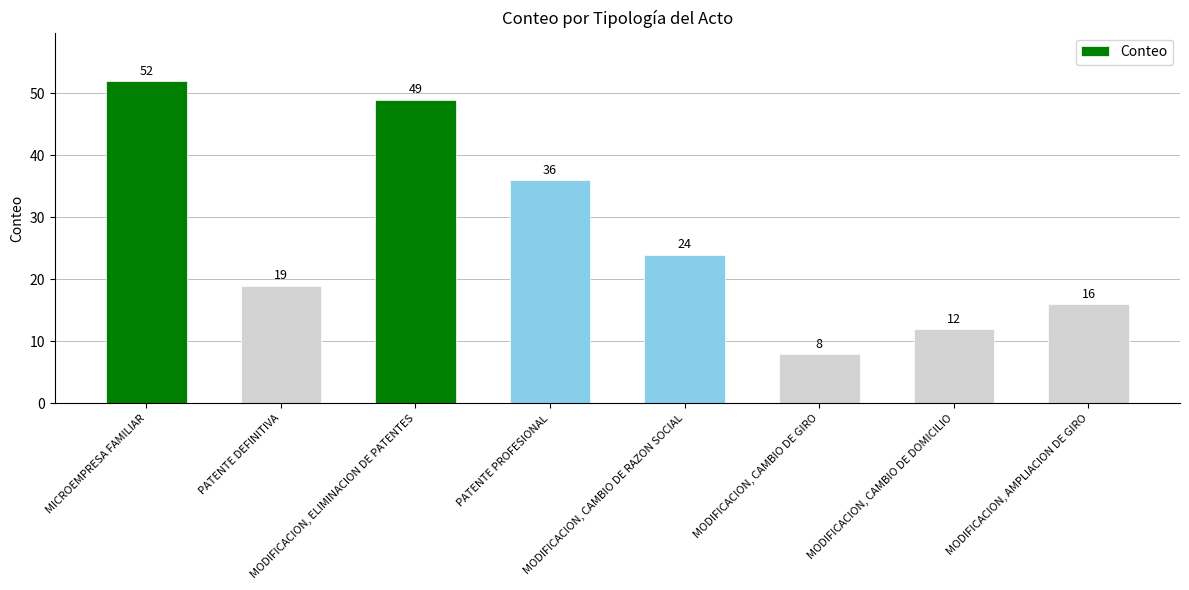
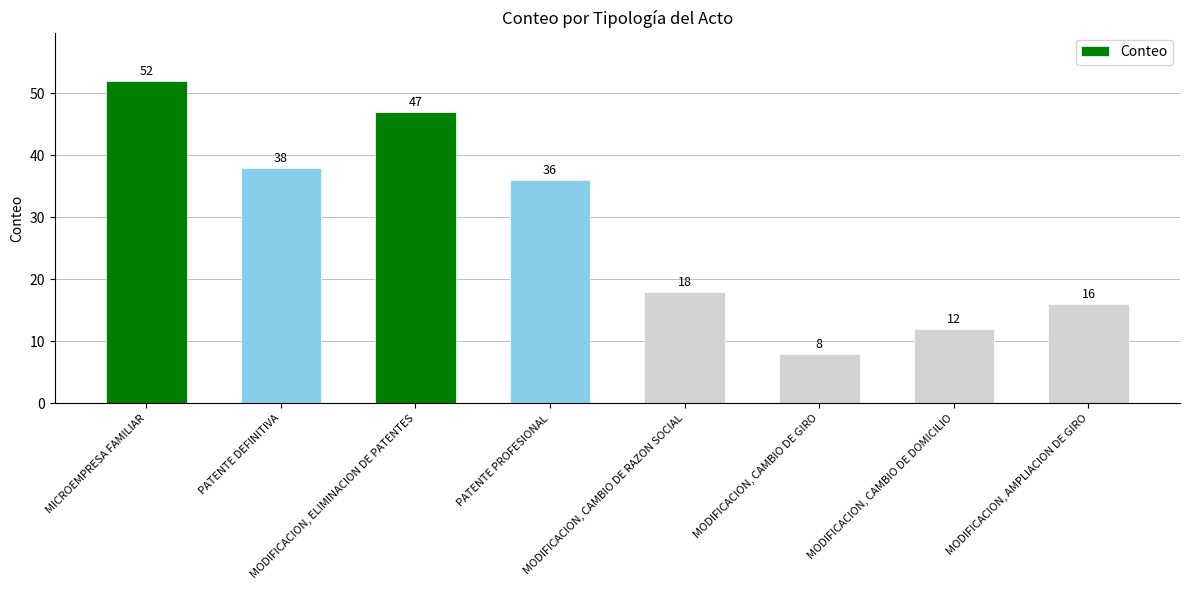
  {
    "MICROEMPRESA FAMILIAR": 52,
-   "PATENTE DEFINITIVA": 19,
-   "MODIFICACION, ELIMINACION DE PATENTES": 49,
+   "PATENTE DEFINITIVA": 38,
+   "MODIFICACION, ELIMINACION DE PATENTES": 47,
    "PATENTE PROFESIONAL": 36,
-   "MODIFICACION, CAMBIO DE RAZON SOCIAL": 24,
+   "MODIFICACION, CAMBIO DE RAZON SOCIAL": 18,
    "MODIFICACION, CAMBIO DE GIRO": 8,
    "MODIFICACION, CAMBIO DE DOMICILIO": 12,
    "MODIFICACION, AMPLIACION DE GIRO": 16
  }
